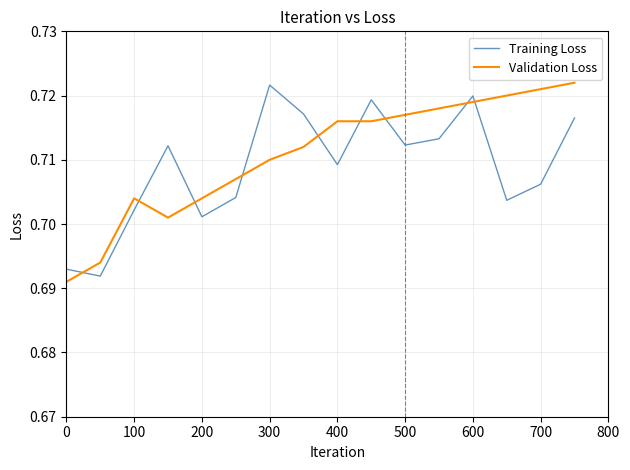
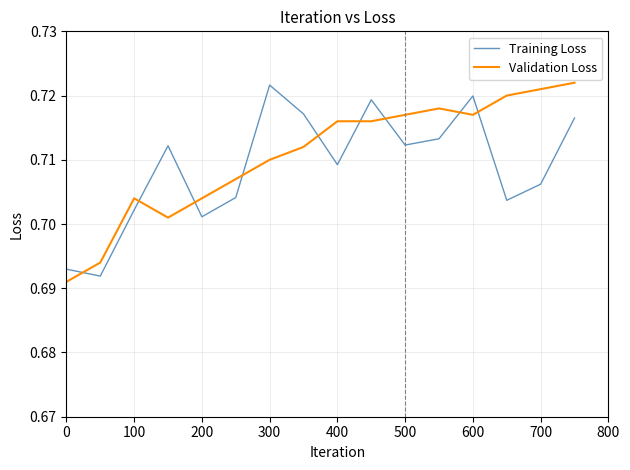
  {
    "Training Loss": {
      "0": 0.693,
      "100": 0.702,
      "200": 0.701,
      "300": 0.722,
      "400": 0.709,
      "500": 0.712,
      "600": 0.720,
      "700": 0.706
    },
    "Validation Loss": {
      "0": 0.691,
      "100": 0.704,
      "200": 0.704,
      "300": 0.710,
      "400": 0.716,
      "500": 0.717,
-     "600": 0.719,
+     "600": 0.717,
      "700": 0.721
    }
  }
